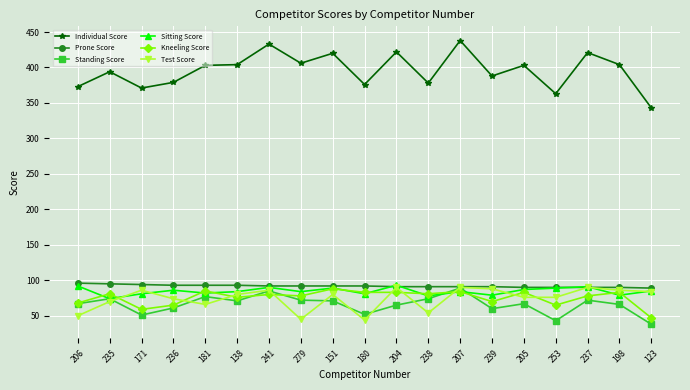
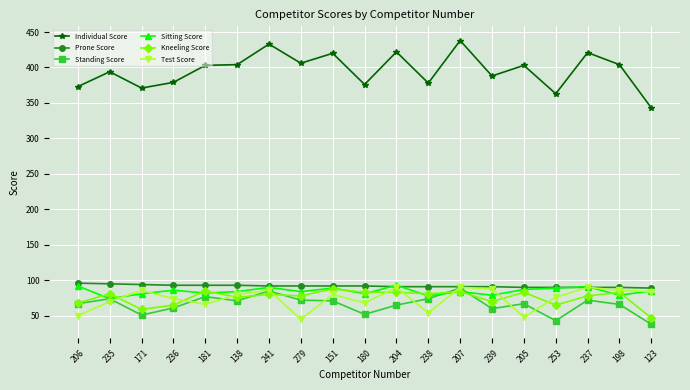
  {
    "Individual Score": {
      "206": 370,
      "235": 390,
      "171": 370,
      "236": 380,
      "138": 400,
      "241": 430,
      "279": 410,
      "151": 420,
      "180": 380,
      "204": 420,
      "238": 380,
      "207": 440,
      "239": 390,
      "205": 400,
      "253": 360,
      "237": 420,
      "198": 400,
      "123": 340
    },
    "Prone Score": {
      "206": 100,
      "235": 100,
      "171": 90,
      "236": 90,
      "181": 90,
      "138": 90,
      "279": 90,
      "180": 90,
      "238": 90,
      "198": 90,
      "123": 90
    },
    "Standing Score": {
      "171": 50,
      "236": 60,
      "181": 80,
      "138": 70,
      "279": 70,
      "151": 70,
      "180": 50,
      "204": 70,
      "238": 70,
      "239": 60,
      "205": 70,
      "253": 40,
      "237": 70,
      "198": 70,
      "123": 40
    },
    "Sitting Score": {
      "206": 90,
      "171": 80,
      "236": 90,
      "138": 80,
      "279": 80,
      "239": 80,
      "198": 80
    },
    "Kneeling Score": {
      "235": 80,
      "171": 60,
      "236": 70,
      "138": 80,
      "241": 80,
      "279": 80,
      "204": 80,
      "239": 70,
      "205": 80,
      "253": 70,
      "237": 80,
      "123": 50
    },
    "Test Score": {
      "206": 50,
      "235": 70,
      "171": 90,
      "236": 70,
      "181": 70,
      "138": 80,
      "279": 50,
      "151": 80,
-     "180": 40,
+     "180": 70,
      "238": 50,
-     "205": 80,
+     "205": 50,
      "253": 80
    }
  }
